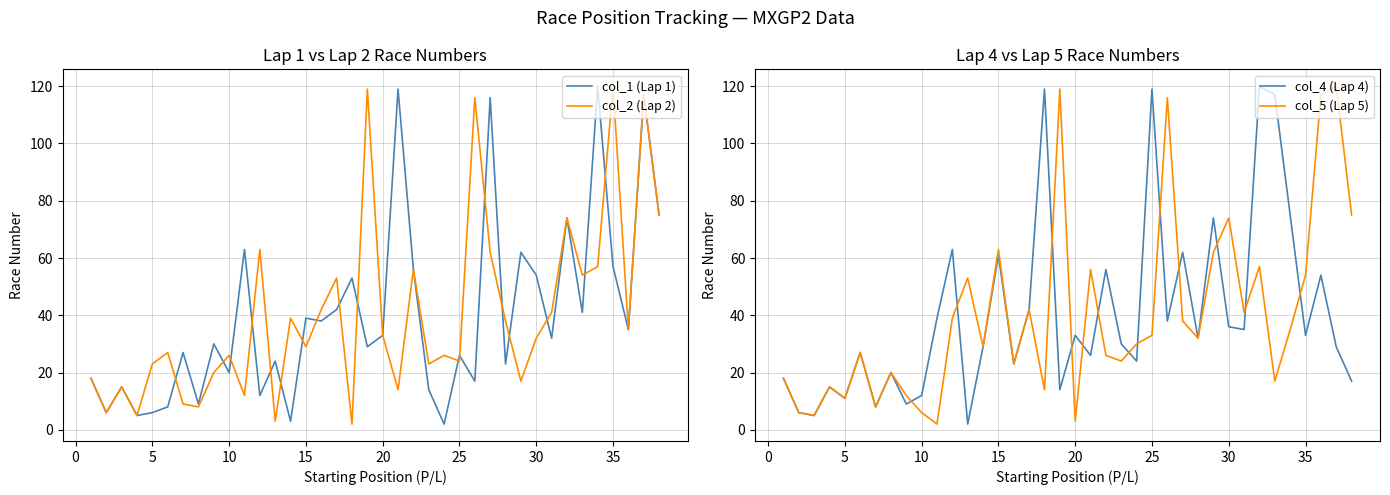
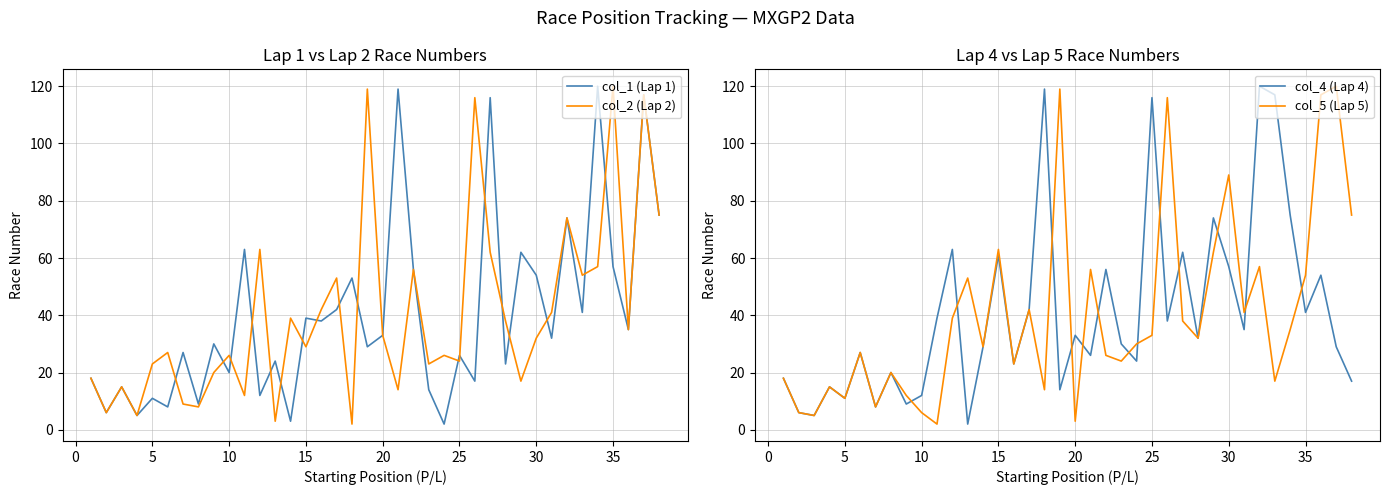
  {
    "Lap 1 vs Lap 2 Race Numbers": {
      "col_1 (Lap 1)": {
-       "5": 6,
+       "5": 11,
        "10": 20,
        "15": 39,
        "25": 26,
        "30": 54,
        "35": 57
      },
      "col_2 (Lap 2)": {
        "5": 23,
        "10": 26,
        "15": 29,
        "25": 24,
        "30": 32
      }
    },
    "Lap 4 vs Lap 5 Race Numbers": {
      "col_4 (Lap 4)": {
        "10": 12,
        "15": 61,
        "20": 33,
-       "25": 119,
-       "30": 36,
-       "35": 33
+       "25": 116,
+       "30": 57,
+       "35": 41
      },
      "col_5 (Lap 5)": {
        "10": 6,
        "15": 63,
        "20": 3,
        "25": 33,
-       "30": 74,
+       "30": 89,
        "35": 54
      }
    }
  }
